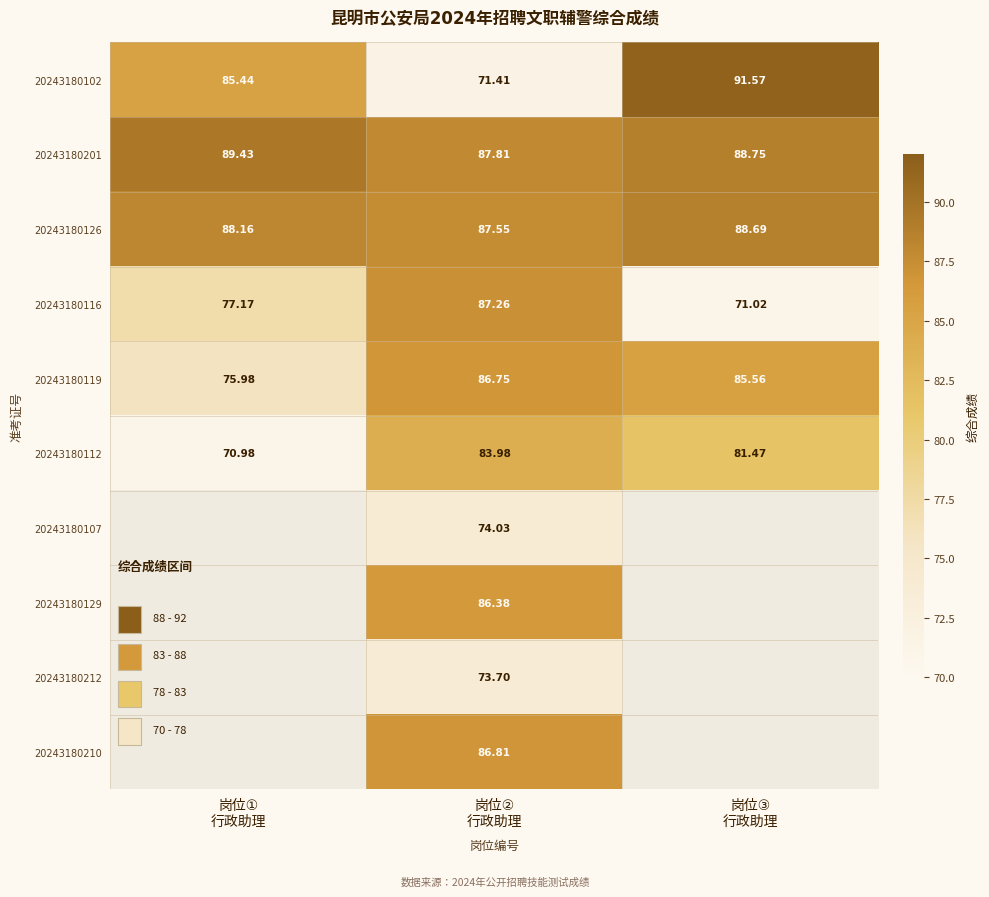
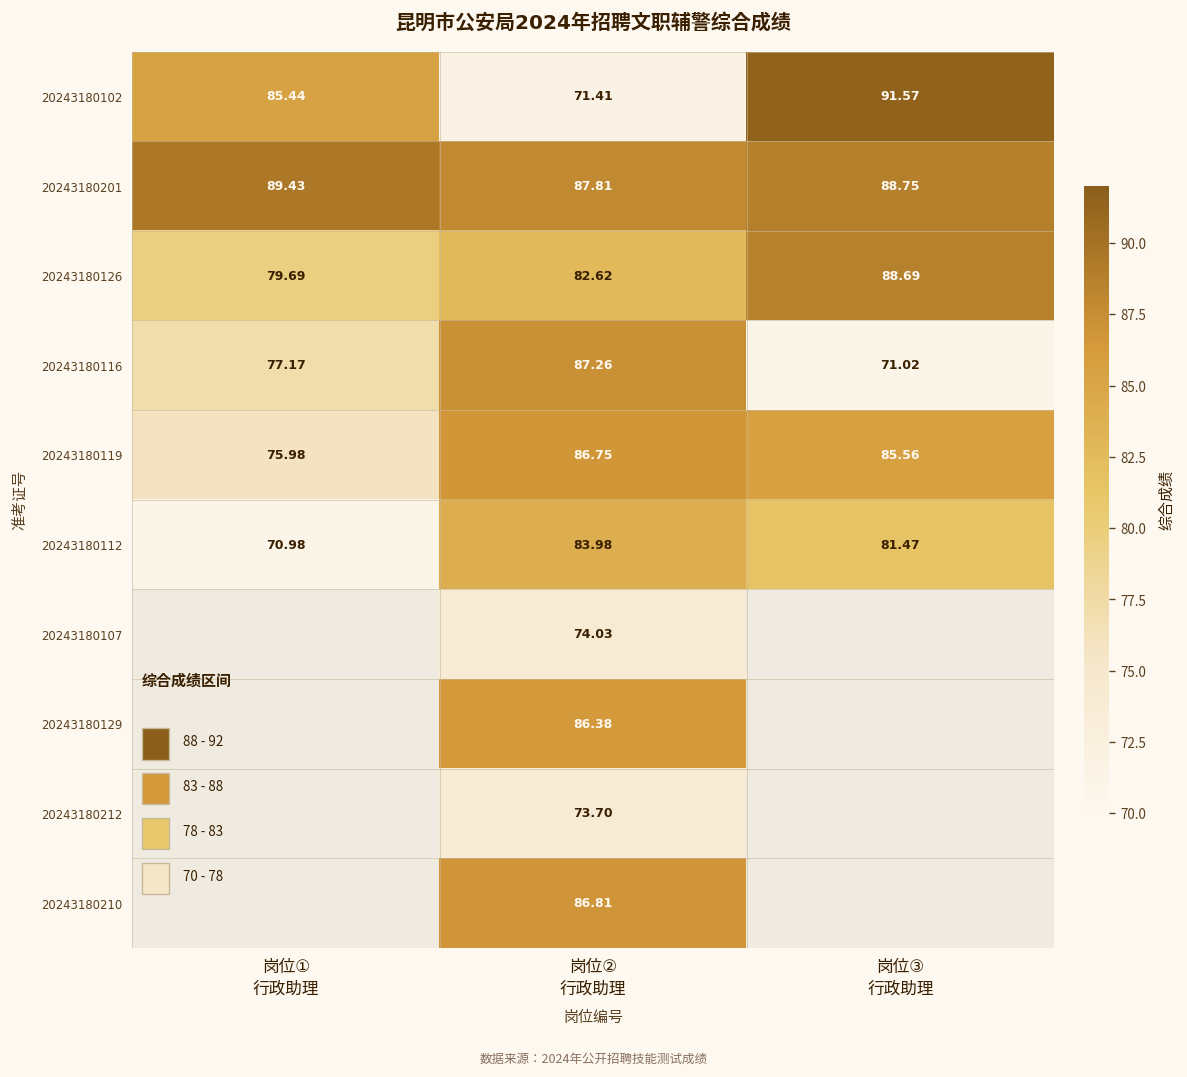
  {
    "20243180102": {
      "岗位① 行政助理": 85.44,
      "岗位② 行政助理": 71.41,
      "岗位③ 行政助理": 91.57
    },
    "20243180201": {
      "岗位① 行政助理": 89.43,
      "岗位② 行政助理": 87.81,
      "岗位③ 行政助理": 88.75
    },
    "20243180126": {
-     "岗位① 行政助理": 88.16,
-     "岗位② 行政助理": 87.55,
+     "岗位① 行政助理": 79.69,
+     "岗位② 行政助理": 82.62,
      "岗位③ 行政助理": 88.69
    },
    "20243180116": {
      "岗位① 行政助理": 77.17,
      "岗位② 行政助理": 87.26,
      "岗位③ 行政助理": 71.02
    },
    "20243180119": {
      "岗位① 行政助理": 75.98,
      "岗位② 行政助理": 86.75,
      "岗位③ 行政助理": 85.56
    },
    "20243180112": {
      "岗位① 行政助理": 70.98,
      "岗位② 行政助理": 83.98,
      "岗位③ 行政助理": 81.47
    },
    "20243180107": {
      "岗位② 行政助理": 74.03
    },
    "20243180129": {
      "岗位② 行政助理": 86.38
    },
    "20243180212": {
      "岗位② 行政助理": 73.70
    },
    "20243180210": {
      "岗位② 行政助理": 86.81
    }
  }
